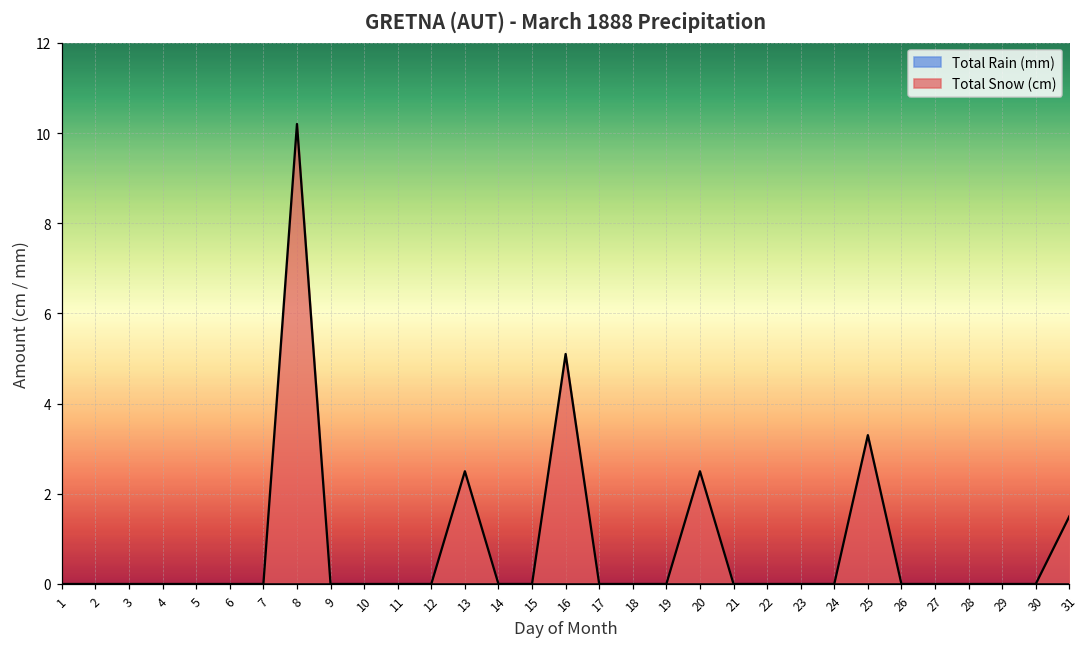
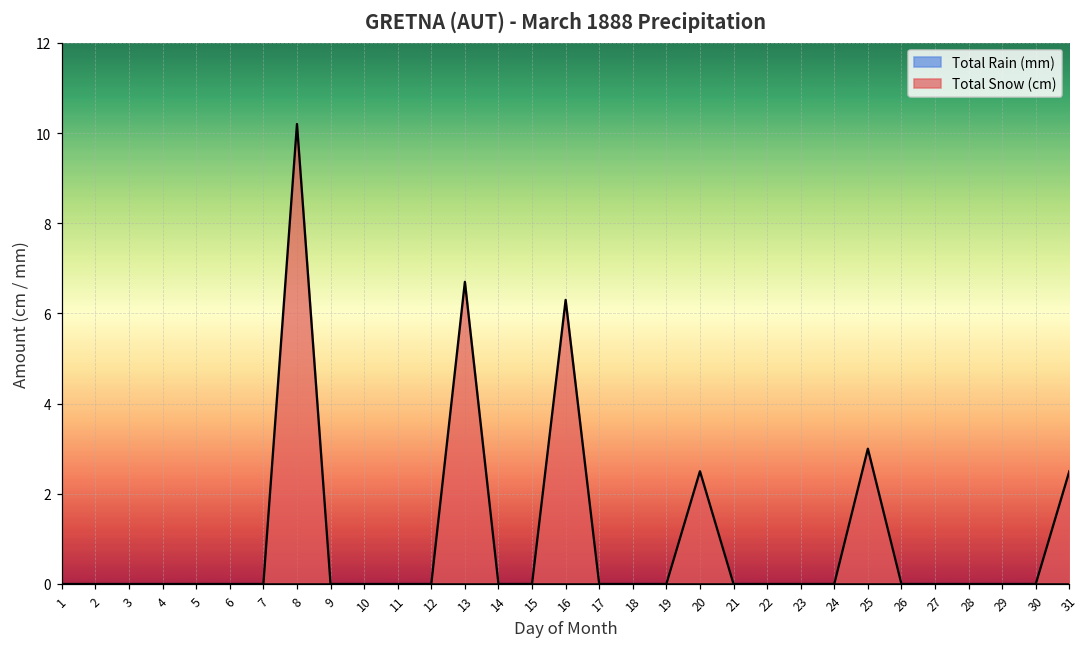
  {
    "Total Rain (mm)": {
      "8": 0.0,
      "13": 0.0,
      "16": 0.0,
      "20": 0.0,
      "25": 0.0,
      "31": 0.0
    },
    "Total Snow (cm)": {
      "8": 10.2,
-     "13": 2.5,
-     "16": 5.1,
+     "13": 6.7,
+     "16": 6.3,
      "20": 2.5,
-     "25": 3.3,
-     "31": 1.5
+     "25": 3.0,
+     "31": 2.5
    }
  }
